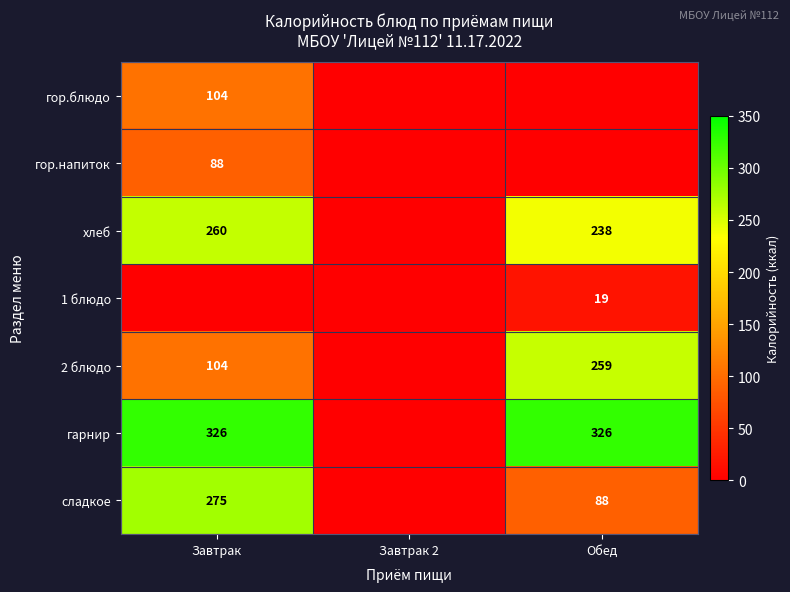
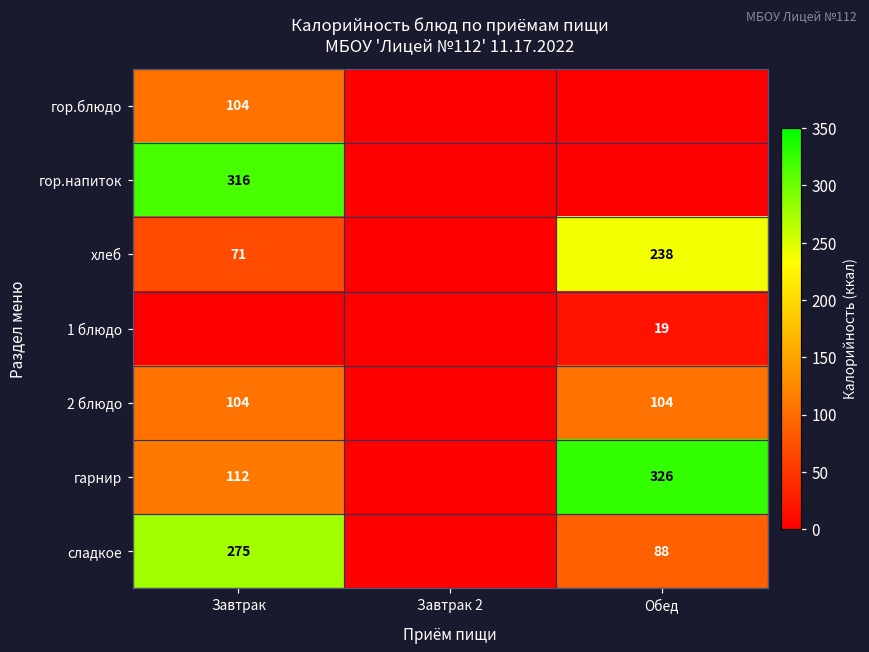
  {
    "гор.блюдо": {
      "Завтрак": 104
    },
    "гор.напиток": {
-     "Завтрак": 88
+     "Завтрак": 316
    },
    "хлеб": {
-     "Завтрак": 260,
+     "Завтрак": 71,
      "Обед": 238
    },
    "1 блюдо": {
      "Обед": 19
    },
    "2 блюдо": {
      "Завтрак": 104,
-     "Обед": 259
+     "Обед": 104
    },
    "гарнир": {
-     "Завтрак": 326,
+     "Завтрак": 112,
      "Обед": 326
    },
    "сладкое": {
      "Завтрак": 275,
      "Обед": 88
    }
  }
